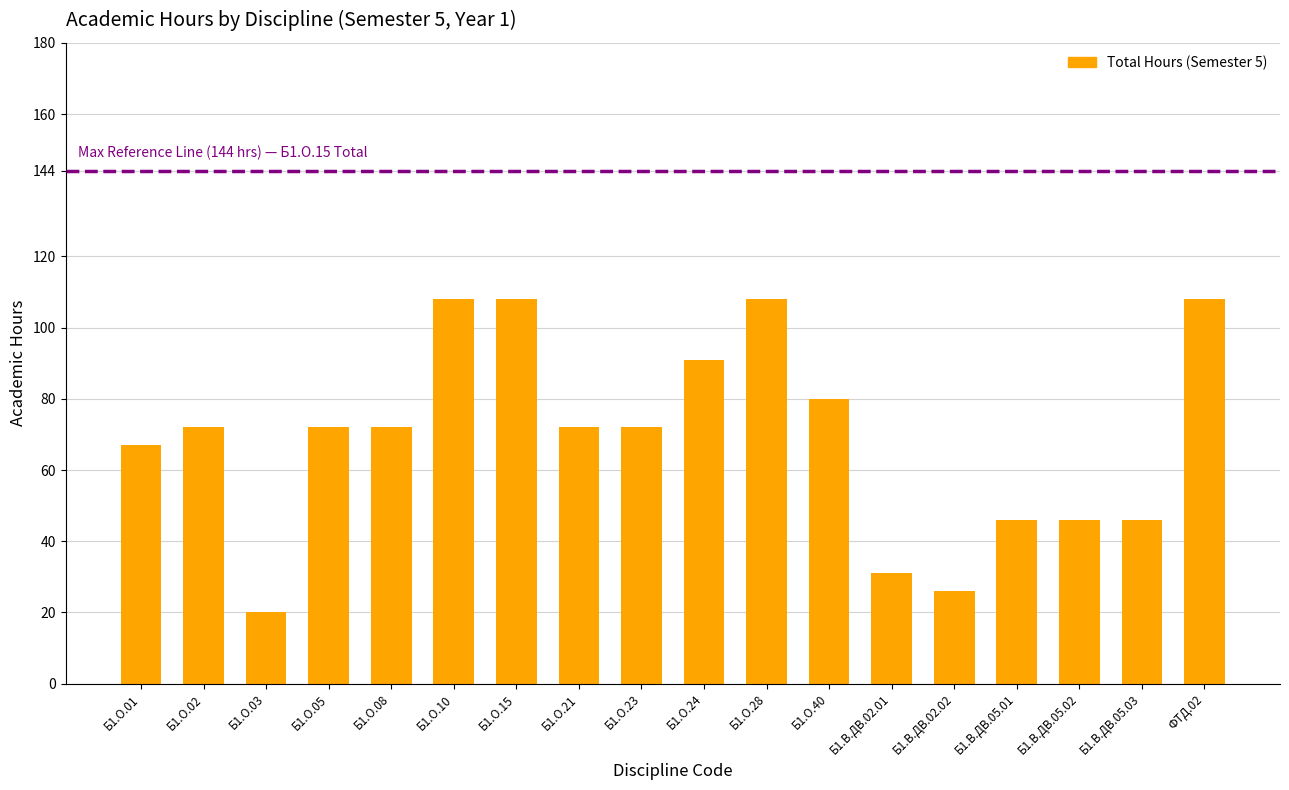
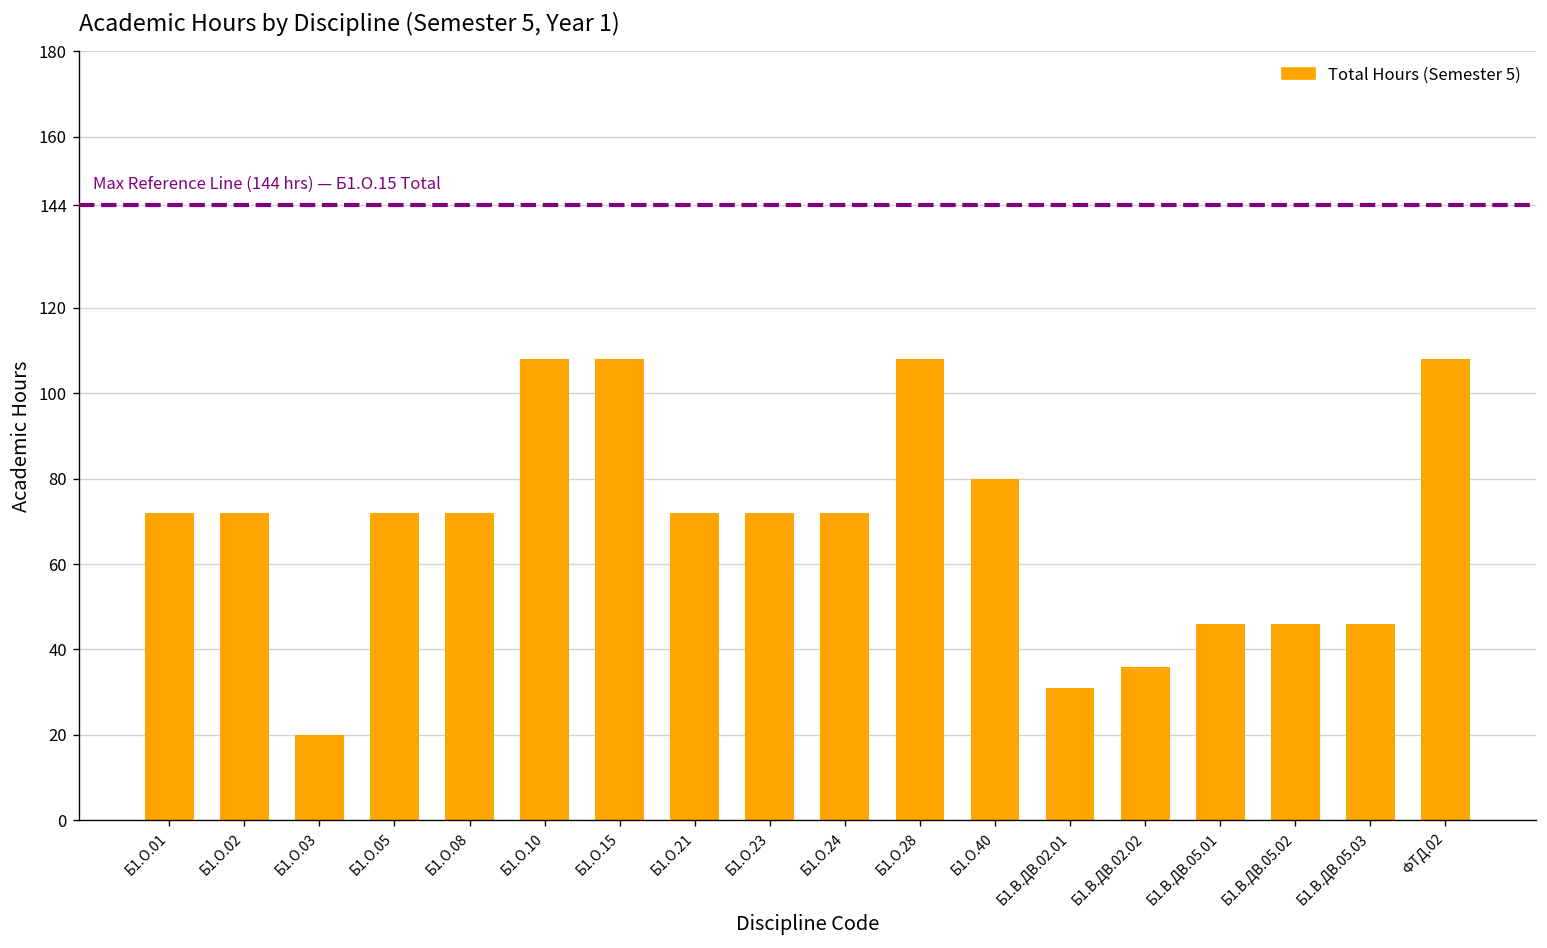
  {
-   "Б1.О.01": 67,
+   "Б1.О.01": 72,
    "Б1.О.02": 72,
    "Б1.О.03": 20,
    "Б1.О.05": 72,
    "Б1.О.08": 72,
    "Б1.О.10": 108,
    "Б1.О.15": 108,
    "Б1.О.21": 72,
    "Б1.О.23": 72,
-   "Б1.О.24": 91,
+   "Б1.О.24": 72,
    "Б1.О.28": 108,
    "Б1.О.40": 80,
    "Б1.В.ДВ.02.01": 31,
-   "Б1.В.ДВ.02.02": 26,
+   "Б1.В.ДВ.02.02": 36,
    "Б1.В.ДВ.05.01": 46,
    "Б1.В.ДВ.05.02": 46,
    "Б1.В.ДВ.05.03": 46,
    "ФТД.02": 108
  }
